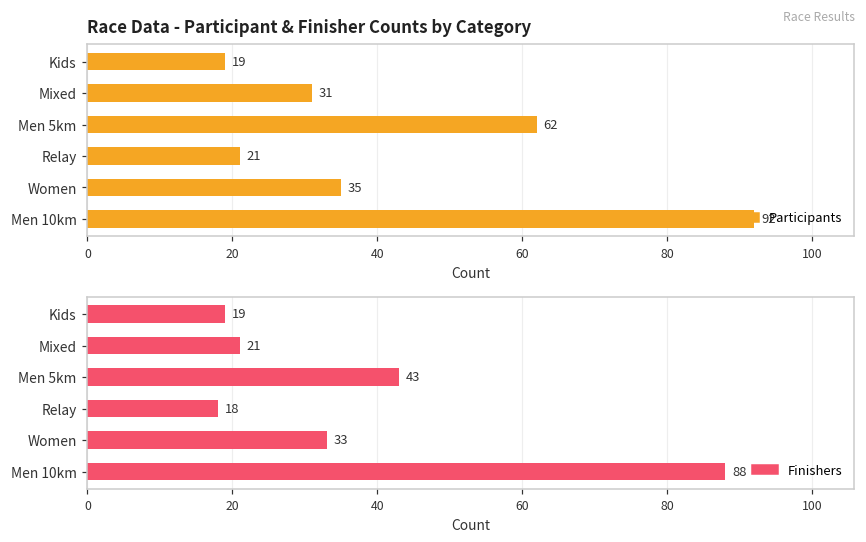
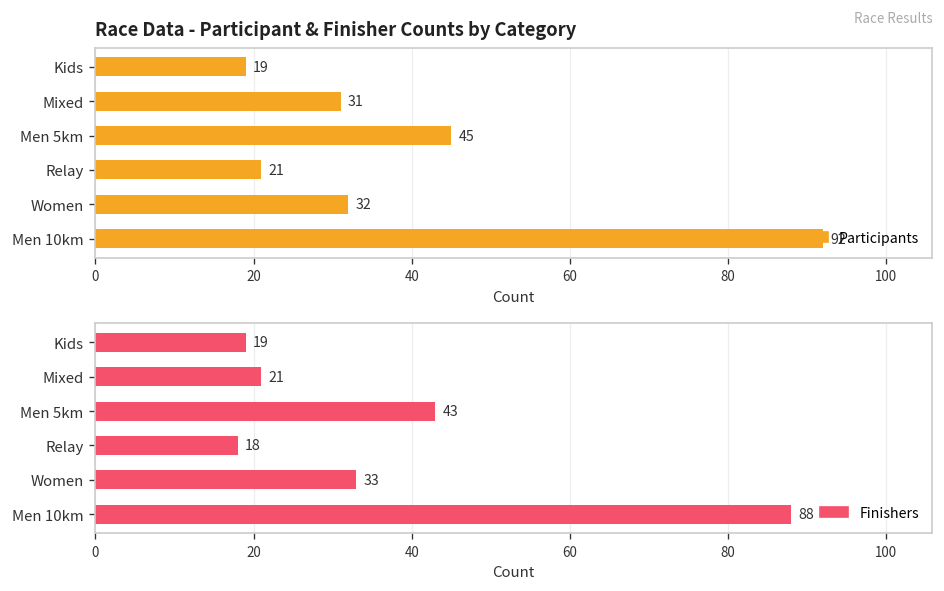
  {
    "Race Data - Participant & Finisher Counts by Category": {
      "Kids": 19,
      "Mixed": 31,
-     "Men 5km": 62,
+     "Men 5km": 45,
      "Relay": 21,
-     "Women": 35,
+     "Women": 32,
      "Men 10km": 92
    }
  }
